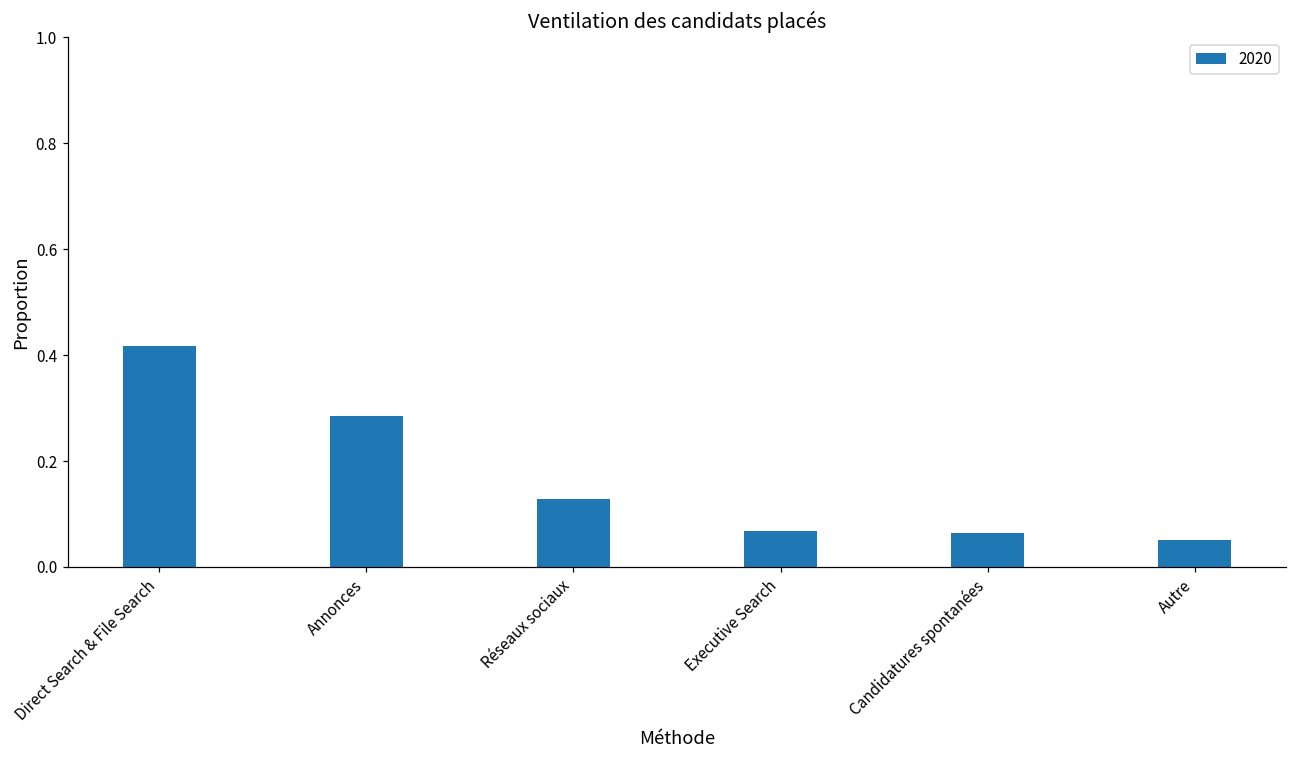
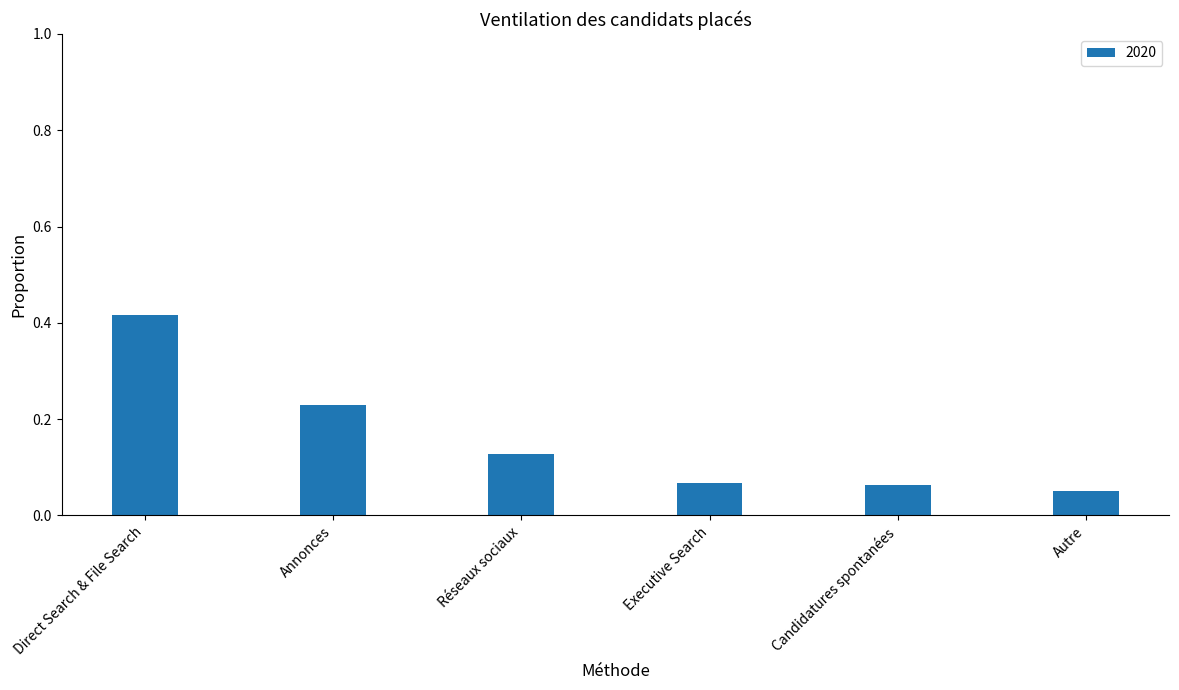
  {
    "Direct Search & File Search": 0.42,
-   "Annonces": 0.29,
+   "Annonces": 0.23,
    "Réseaux sociaux": 0.13,
    "Executive Search": 0.07,
    "Candidatures spontanées": 0.06,
    "Autre": 0.05
  }
